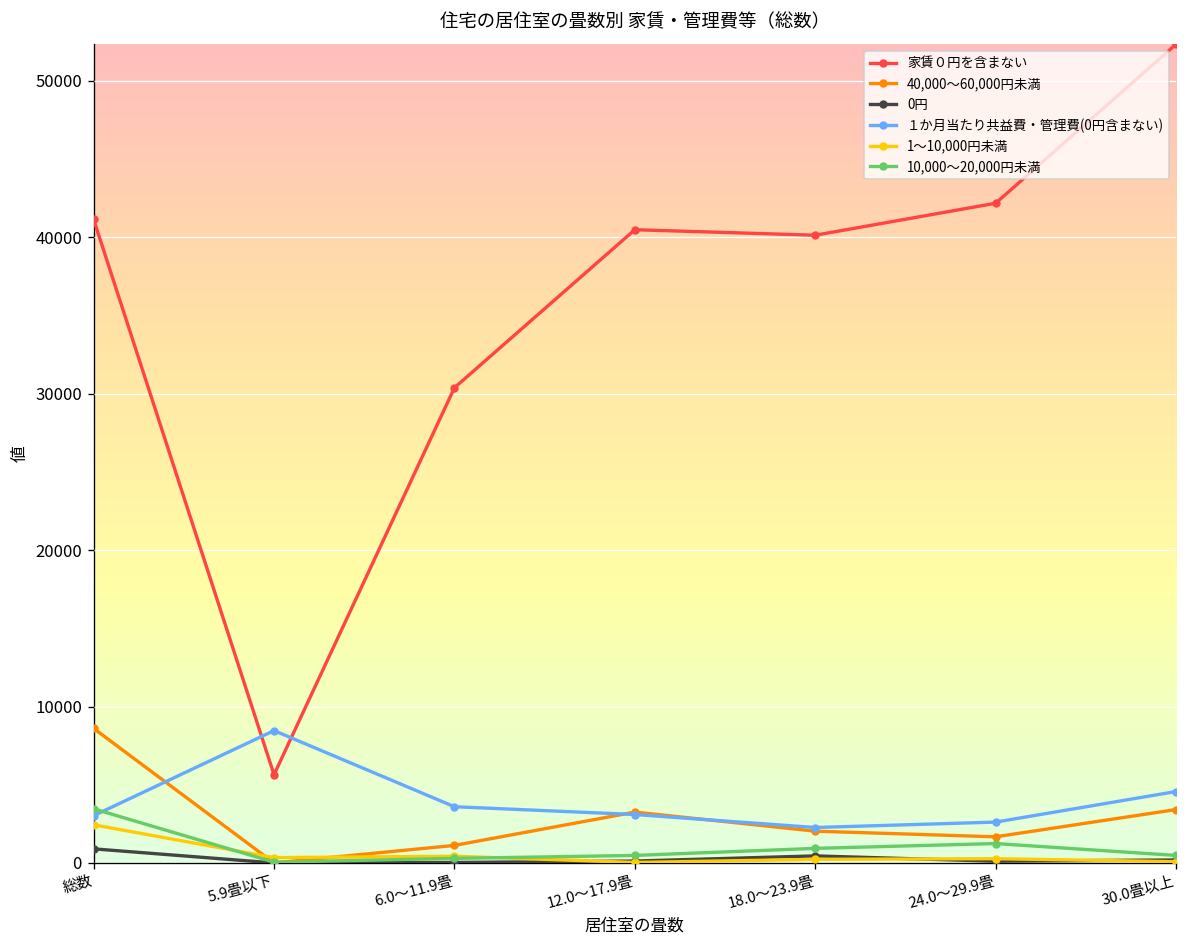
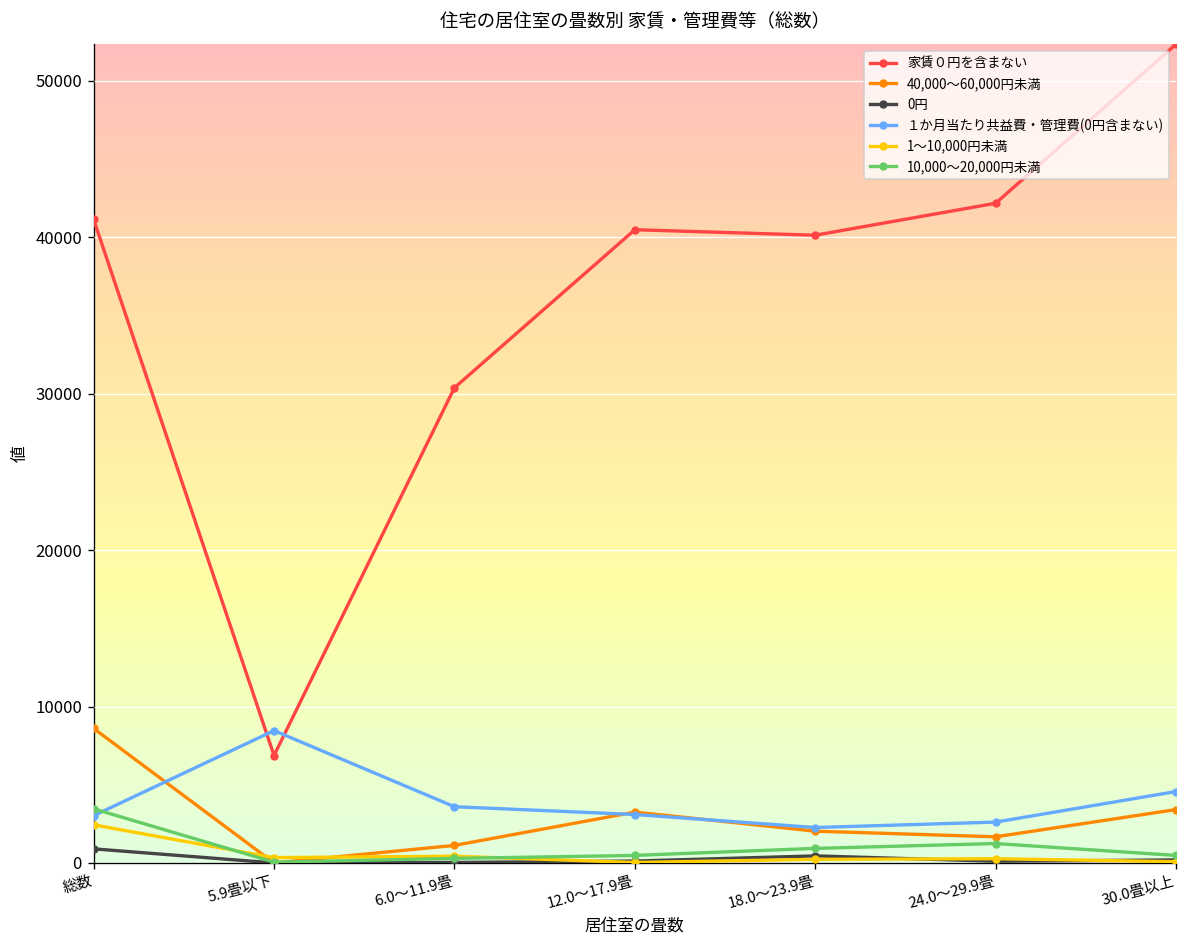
  {
    "家賃０円を含まない": {
      "総数": 41100,
-     "5.9畳以下": 5600,
+     "5.9畳以下": 6900,
      "6.0～11.9畳": 30400,
      "12.0～17.9畳": 40500,
      "18.0～23.9畳": 40100,
      "24.0～29.9畳": 42200,
      "30.0畳以上": 52300
    },
    "40,000～60,000円未満": {
      "総数": 8600,
      "6.0～11.9畳": 1100,
      "18.0～23.9畳": 2000,
      "24.0～29.9畳": 1700,
      "30.0畳以上": 3400
    },
    "0円": {
      "総数": 900,
      "6.0～11.9畳": 0,
      "18.0～23.9畳": 500
    },
    "１か月当たり共益費・管理費(0円含まない)": {
      "総数": 3000,
      "5.9畳以下": 8500,
      "6.0～11.9畳": 3600,
      "18.0～23.9畳": 2300,
      "24.0～29.9畳": 2600,
      "30.0畳以上": 4600
    },
    "1～10,000円未満": {
      "総数": 2400,
      "5.9畳以下": 300,
      "18.0～23.9畳": 200
    },
    "10,000～20,000円未満": {
      "総数": 3500,
      "12.0～17.9畳": 500,
      "18.0～23.9畳": 900,
      "24.0～29.9畳": 1200,
      "30.0畳以上": 500
    }
  }
